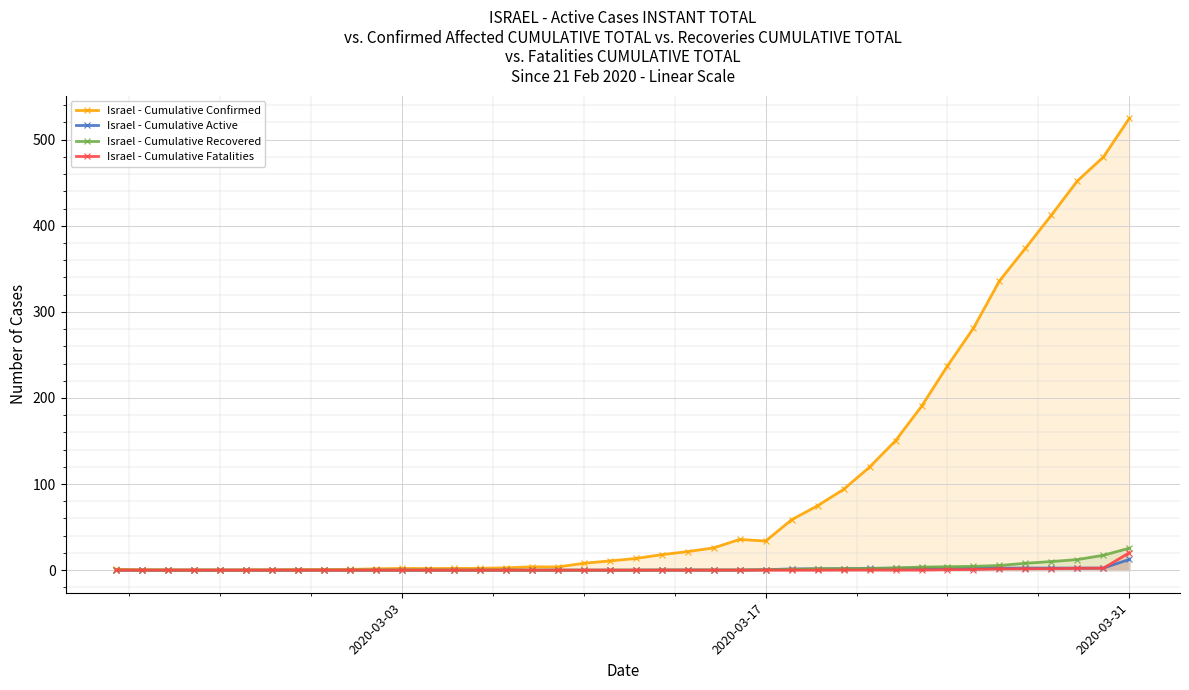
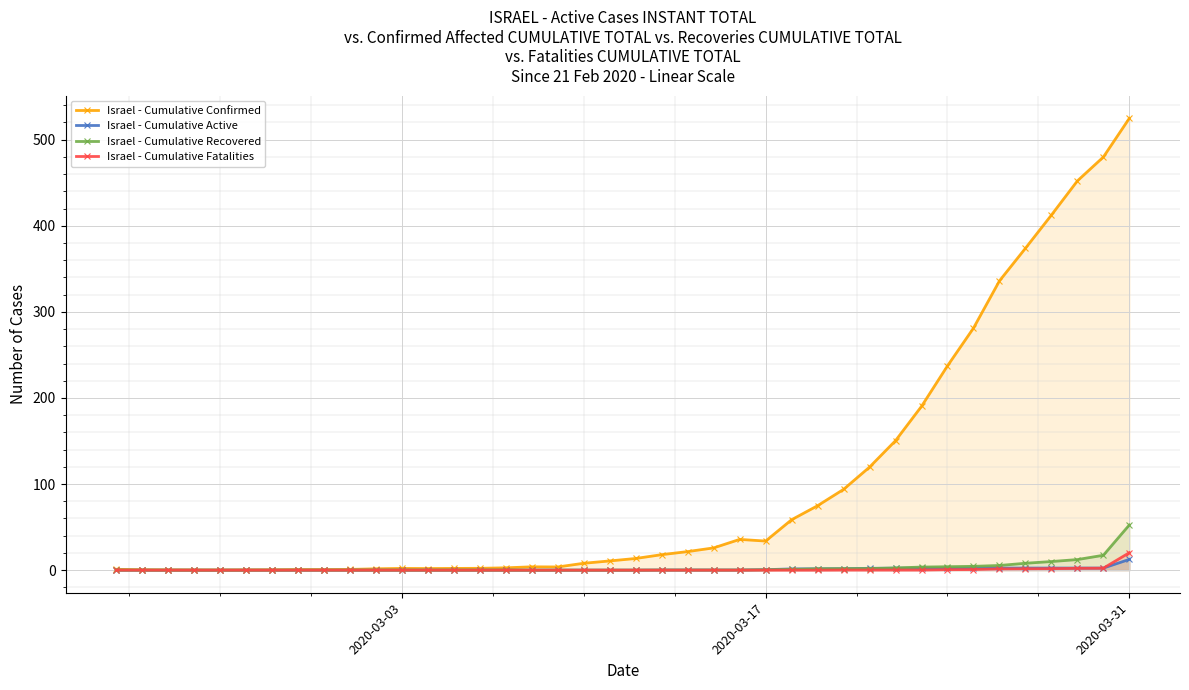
  {
    "Israel - Cumulative Confirmed": {
      "2020-03-17": 30,
      "2020-03-31": 520
    },
    "Israel - Cumulative Active": {
      "2020-03-31": 10
    },
    "Israel - Cumulative Recovered": {
-     "2020-03-31": 30
+     "2020-03-31": 50
    },
    "Israel - Cumulative Fatalities": {
      "2020-03-31": 20
    }
  }
